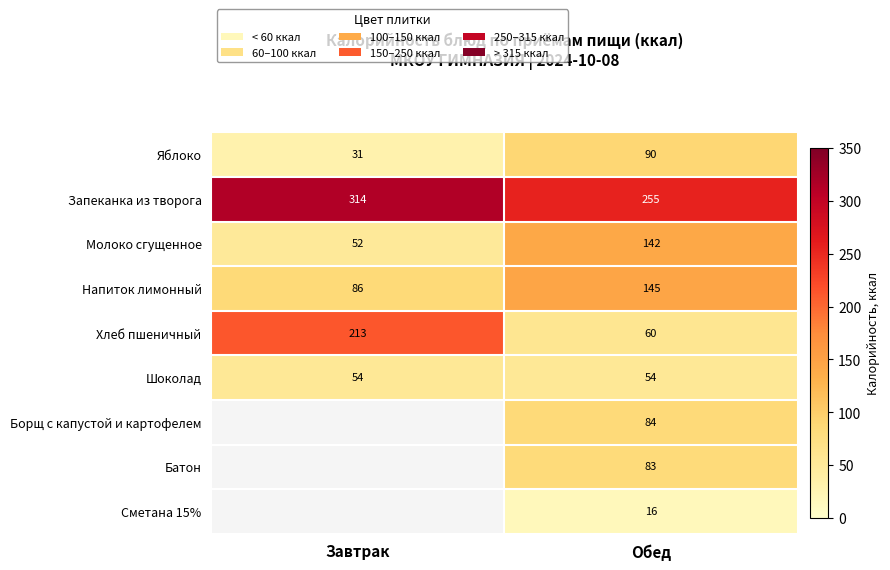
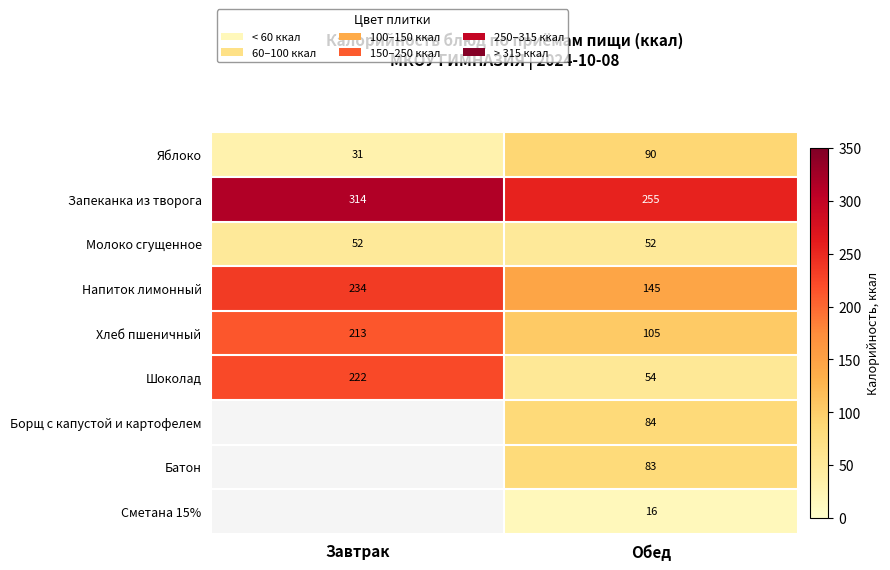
  {
    "Яблоко": {
      "Завтрак": 31,
      "Обед": 90
    },
    "Запеканка из творога": {
      "Завтрак": 314,
      "Обед": 255
    },
    "Молоко сгущенное": {
      "Завтрак": 52,
-     "Обед": 142
+     "Обед": 52
    },
    "Напиток лимонный": {
-     "Завтрак": 86,
+     "Завтрак": 234,
      "Обед": 145
    },
    "Хлеб пшеничный": {
      "Завтрак": 213,
-     "Обед": 60
+     "Обед": 105
    },
    "Шоколад": {
-     "Завтрак": 54,
+     "Завтрак": 222,
      "Обед": 54
    },
    "Борщ с капустой и картофелем": {
      "Обед": 84
    },
    "Батон": {
      "Обед": 83
    },
    "Сметана 15%": {
      "Обед": 16
    }
  }
